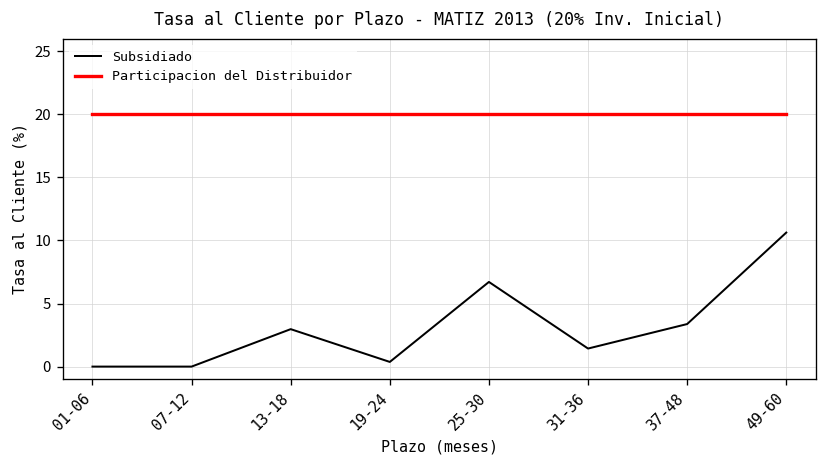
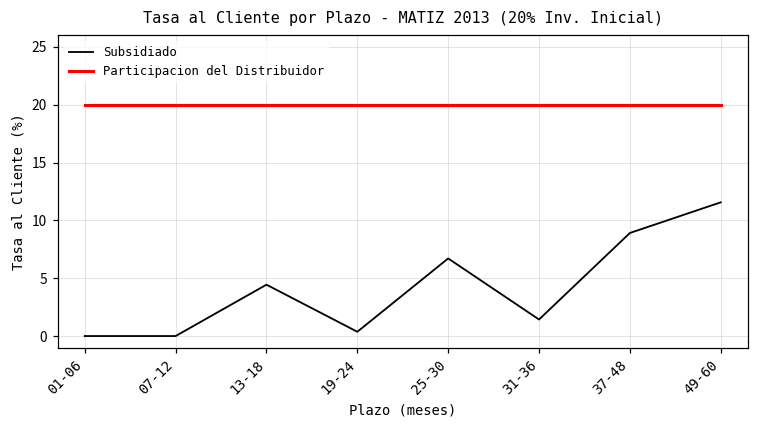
  {
    "Subsidiado": {
      "01-06": 0.0,
      "07-12": 0.0,
-     "13-18": 3.0,
+     "13-18": 4.4,
      "19-24": 0.4,
      "25-30": 6.7,
      "31-36": 1.4,
-     "37-48": 3.4,
-     "49-60": 10.6
+     "37-48": 8.9,
+     "49-60": 11.6
    },
    "Participacion del Distribuidor": {
      "01-06": 20.0,
      "07-12": 20.0,
      "13-18": 20.0,
      "19-24": 20.0,
      "25-30": 20.0,
      "31-36": 20.0,
      "37-48": 20.0,
      "49-60": 20.0
    }
  }
